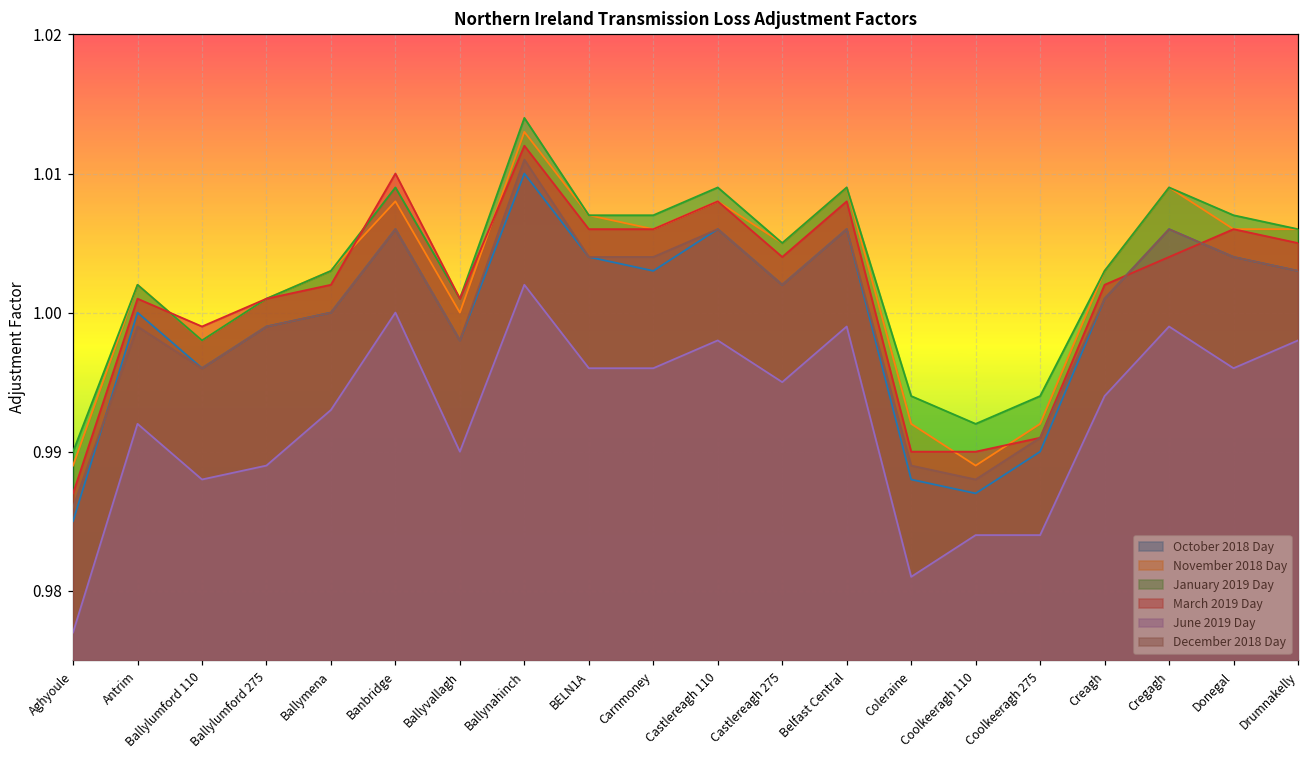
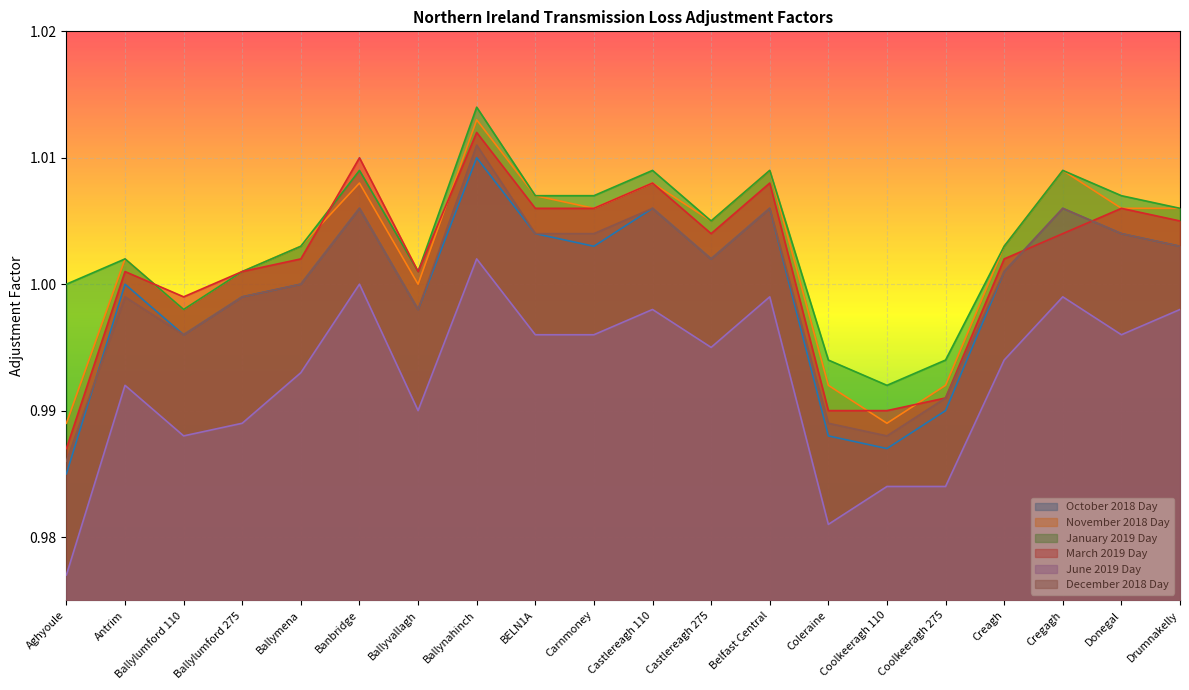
  {
    "October 2018 Day": {
      "Aghyoule": 0.9850,
      "Antrim": 1.00,
      "Ballynahinch": 1.01,
      "Carnmoney": 1.0030,
      "Coleraine": 0.9880,
      "Coolkeeragh 110": 0.9870,
      "Coolkeeragh 275": 0.99
    },
    "November 2018 Day": {
      "Aghyoule": 0.9890,
      "Banbridge": 1.0080,
      "Ballyvallagh": 1.00,
      "Ballynahinch": 1.0130,
      "Coleraine": 0.9920,
      "Coolkeeragh 110": 0.9890,
      "Coolkeeragh 275": 0.9920
    },
    "January 2019 Day": {
-     "Aghyoule": 0.99,
+     "Aghyoule": 1.00,
      "Banbridge": 1.0090,
      "Ballynahinch": 1.0140,
      "Carnmoney": 1.0070,
      "Castlereagh 110": 1.0090,
      "Coleraine": 0.9940,
      "Coolkeeragh 110": 0.9920,
      "Coolkeeragh 275": 0.9940,
      "Donegal": 1.0070
    },
    "March 2019 Day": {
      "Aghyoule": 0.9870,
      "Antrim": 1.0010,
      "Ballylumford 110": 0.9990,
      "Ballymena": 1.0020,
      "Banbridge": 1.01,
      "Ballynahinch": 1.0120,
      "BELN1A": 1.0060,
      "Castlereagh 275": 1.0040,
      "Belfast Central": 1.0080,
      "Coleraine": 0.99,
      "Coolkeeragh 110": 0.99,
      "Creagh": 1.0020,
      "Cregagh": 1.0040,
      "Drumnakelly": 1.0050
    },
    "June 2019 Day": {
      "Aghyoule": 0.9770,
      "Antrim": 0.9920,
      "Ballylumford 110": 0.9880,
      "Ballylumford 275": 0.9890,
      "Ballymena": 0.9930,
      "Banbridge": 1.00,
      "Ballyvallagh": 0.99,
      "Ballynahinch": 1.0020,
      "BELN1A": 0.9960,
      "Carnmoney": 0.9960,
      "Castlereagh 110": 0.9980,
      "Castlereagh 275": 0.9950,
      "Belfast Central": 0.9990,
      "Coleraine": 0.9810,
      "Coolkeeragh 110": 0.9840,
      "Coolkeeragh 275": 0.9840,
      "Creagh": 0.9940,
      "Cregagh": 0.9990,
      "Donegal": 0.9960,
      "Drumnakelly": 0.9980
    },
    "December 2018 Day": {
      "Aghyoule": 0.9860,
      "Antrim": 0.9990,
      "Ballynahinch": 1.0110,
      "Carnmoney": 1.0040,
      "Coleraine": 0.9890,
      "Coolkeeragh 110": 0.9880
    }
  }
